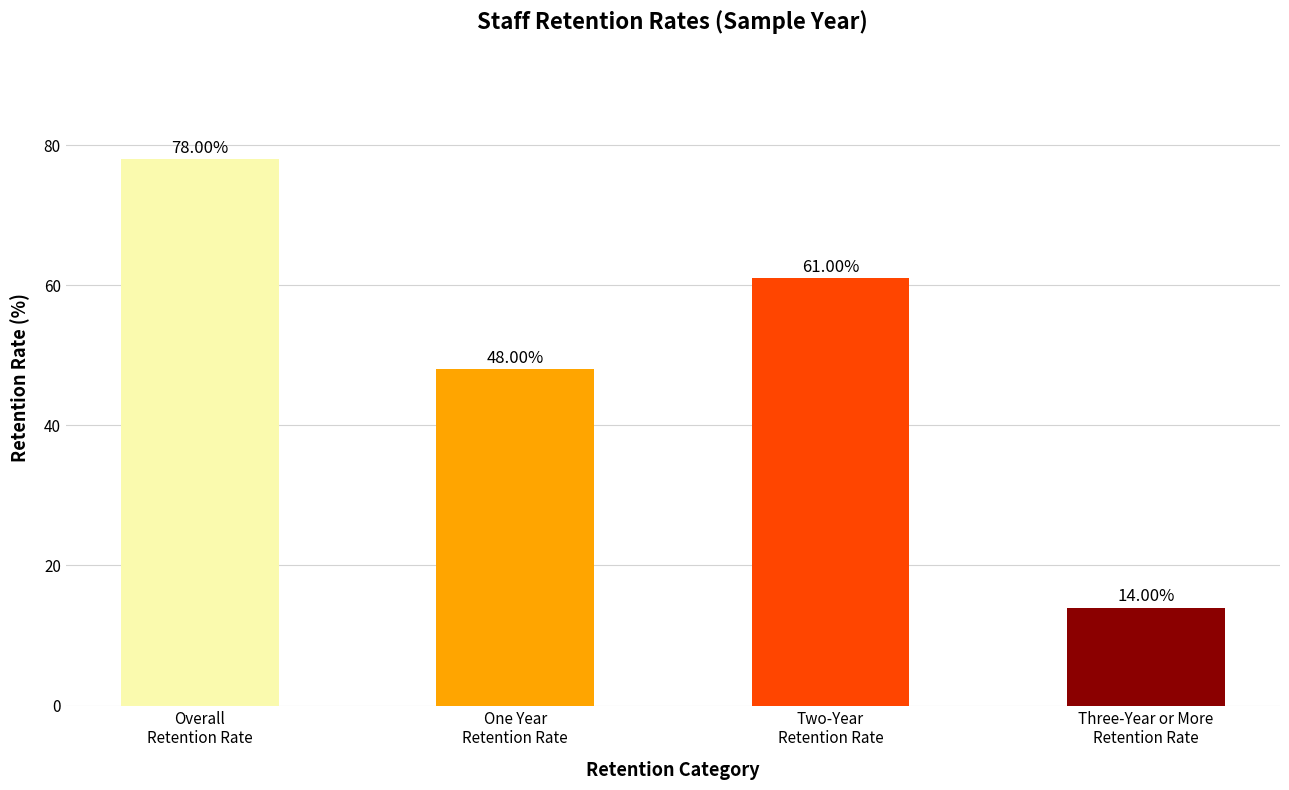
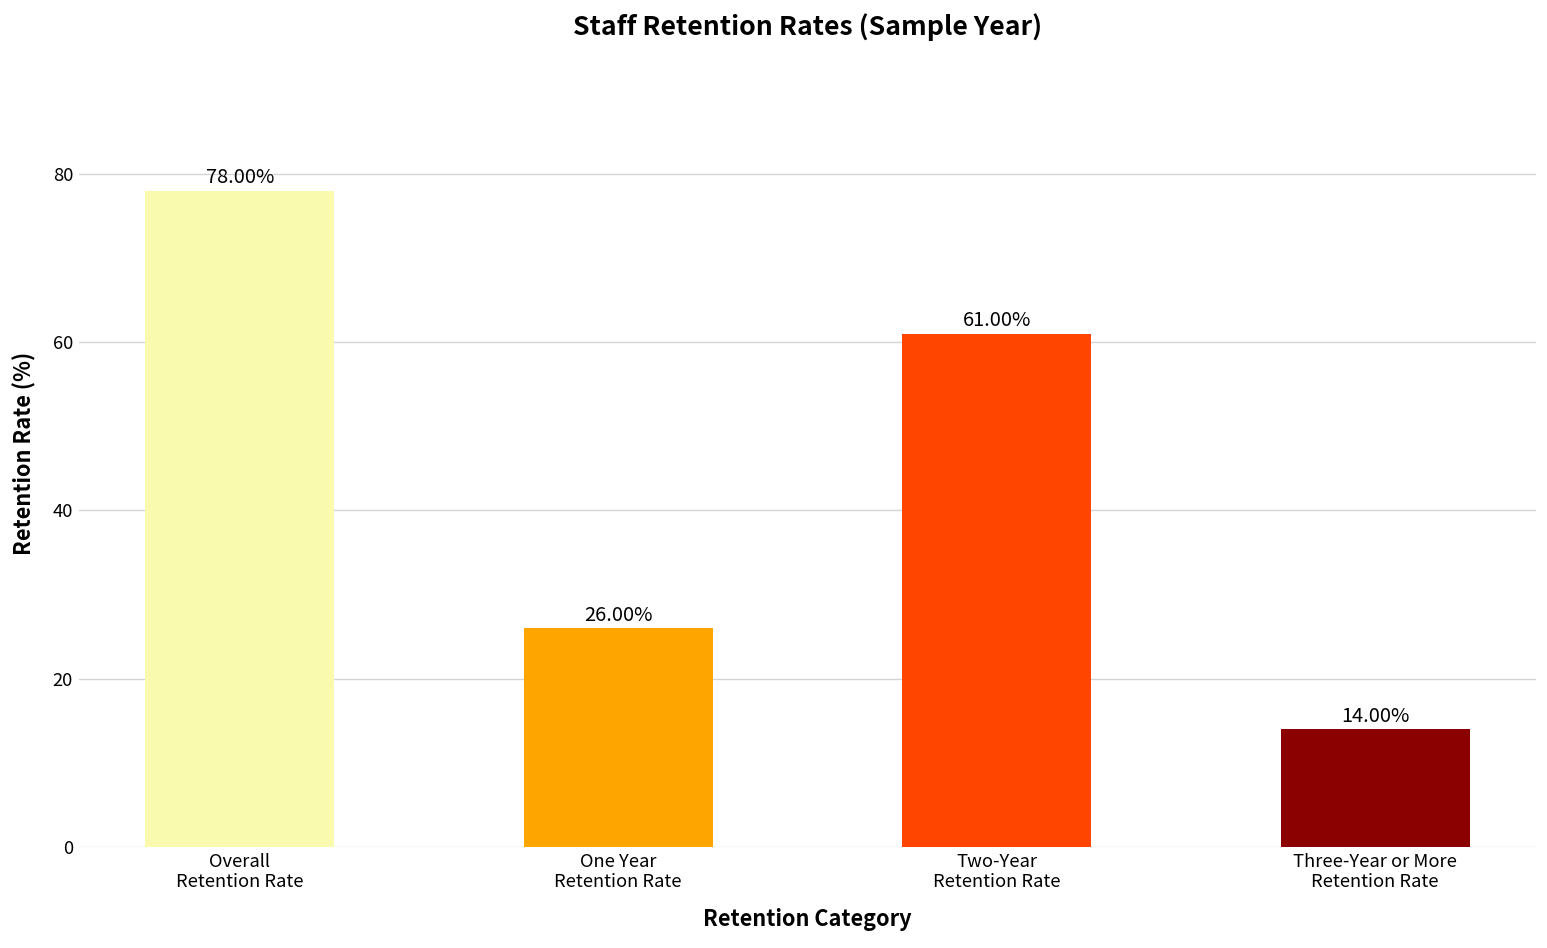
  {
    "Overall Retention Rate": "78.00%",
-   "One Year Retention Rate": "48.00%",
+   "One Year Retention Rate": "26.00%",
    "Two-Year Retention Rate": "61.00%",
    "Three-Year or More Retention Rate": "14.00%"
  }
